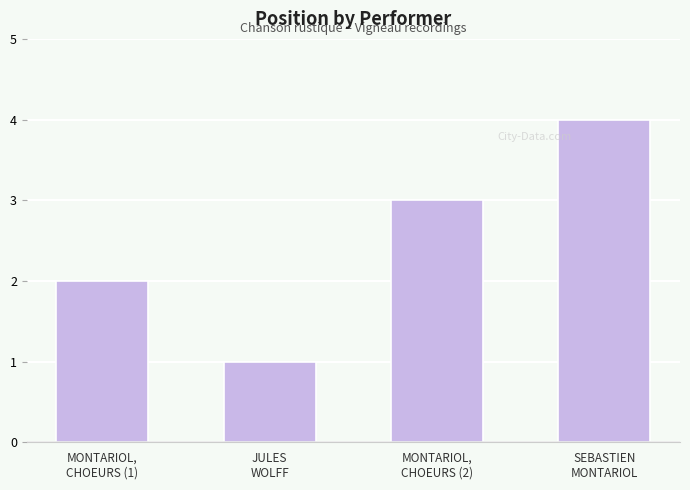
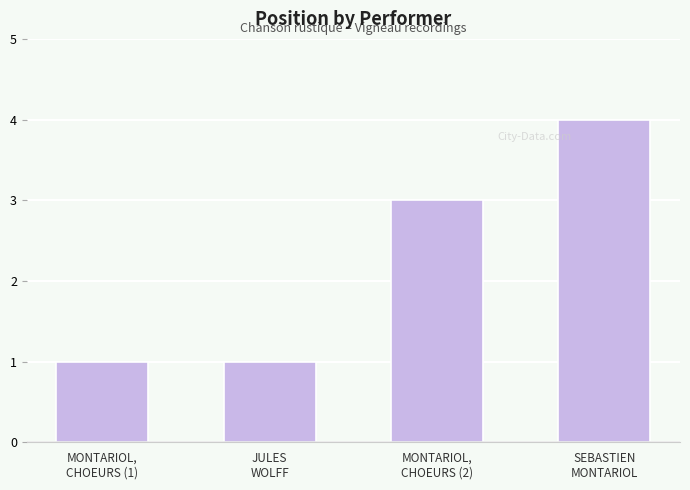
  {
-   "MONTARIOL, CHOEURS (1)": 2,
+   "MONTARIOL, CHOEURS (1)": 1,
    "JULES WOLFF": 1,
    "MONTARIOL, CHOEURS (2)": 3,
    "SEBASTIEN MONTARIOL": 4
  }
